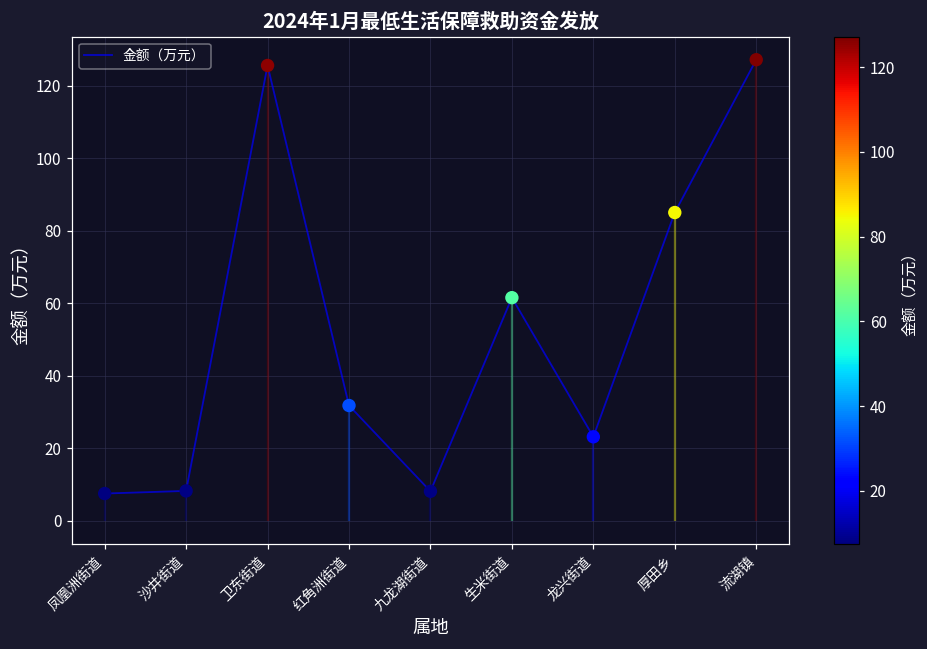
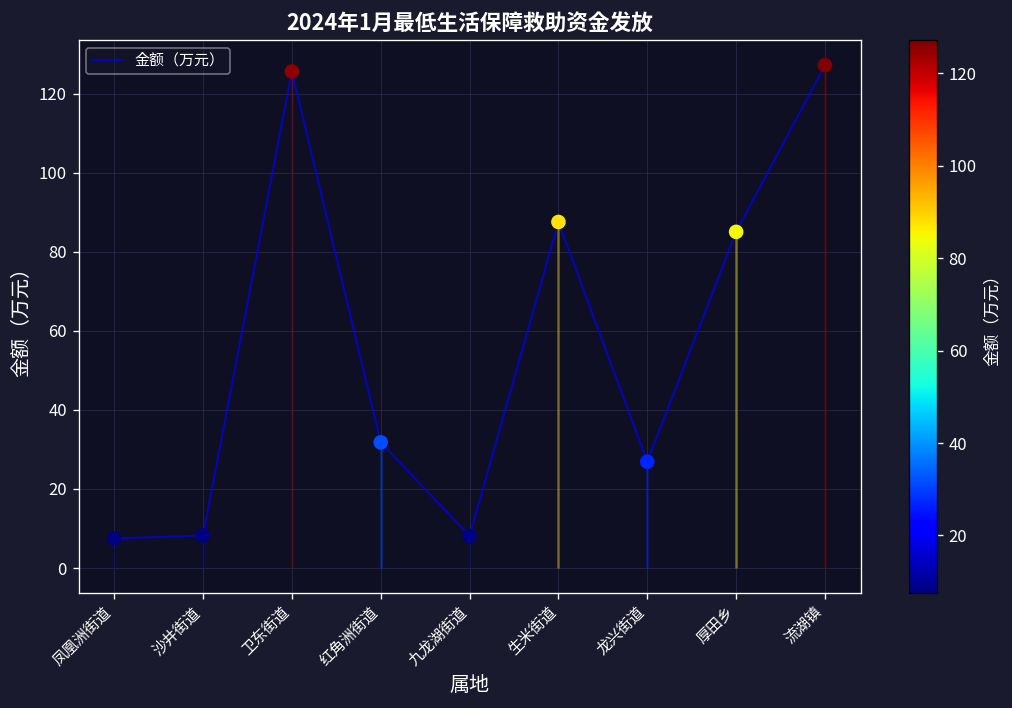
  {
    "凤凰洲街道": 7,
    "沙井街道": 8,
    "卫东街道": 126,
    "红角洲街道": 32,
    "九龙湖街道": 8,
-   "生米街道": 62,
-   "龙兴街道": 23,
+   "生米街道": 88,
+   "龙兴街道": 27,
    "厚田乡": 85,
    "流湖镇": 127
  }
